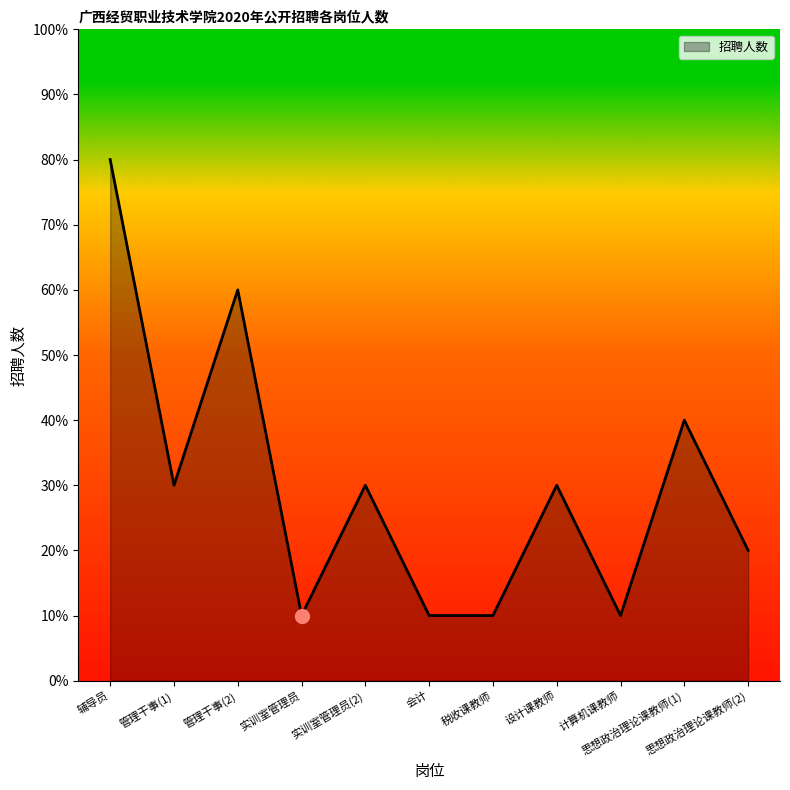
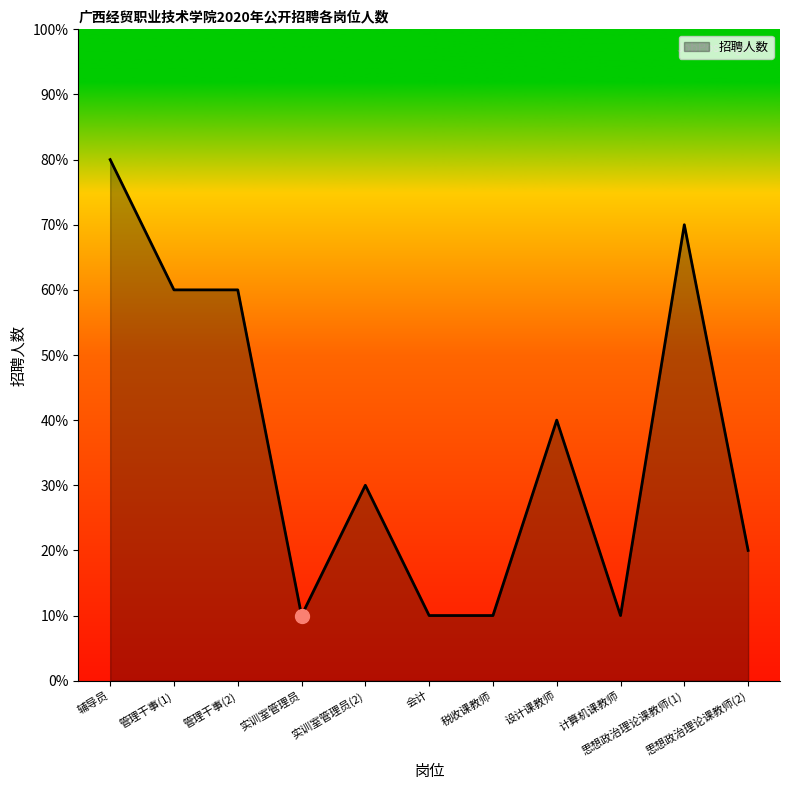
  {
    "招聘人数": {
      "辅导员": "80%",
-     "管理干事(1)": "30%",
+     "管理干事(1)": "60%",
      "管理干事(2)": "60%",
      "实训室管理员(2)": "30%",
      "会计": "10%",
      "税收课教师": "10%",
-     "设计课教师": "30%",
+     "设计课教师": "40%",
      "计算机课教师": "10%",
-     "思想政治理论课教师(1)": "40%",
+     "思想政治理论课教师(1)": "70%",
      "思想政治理论课教师(2)": "20%"
    }
  }
